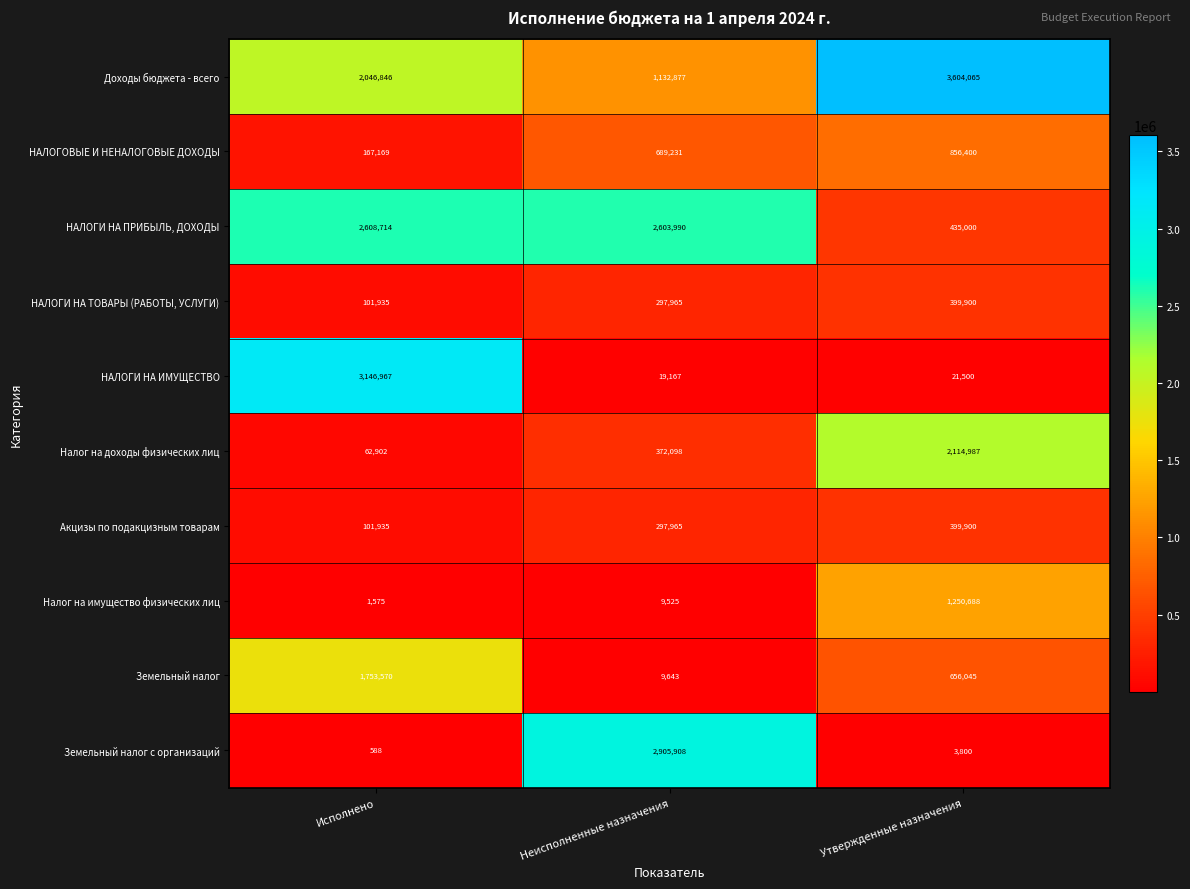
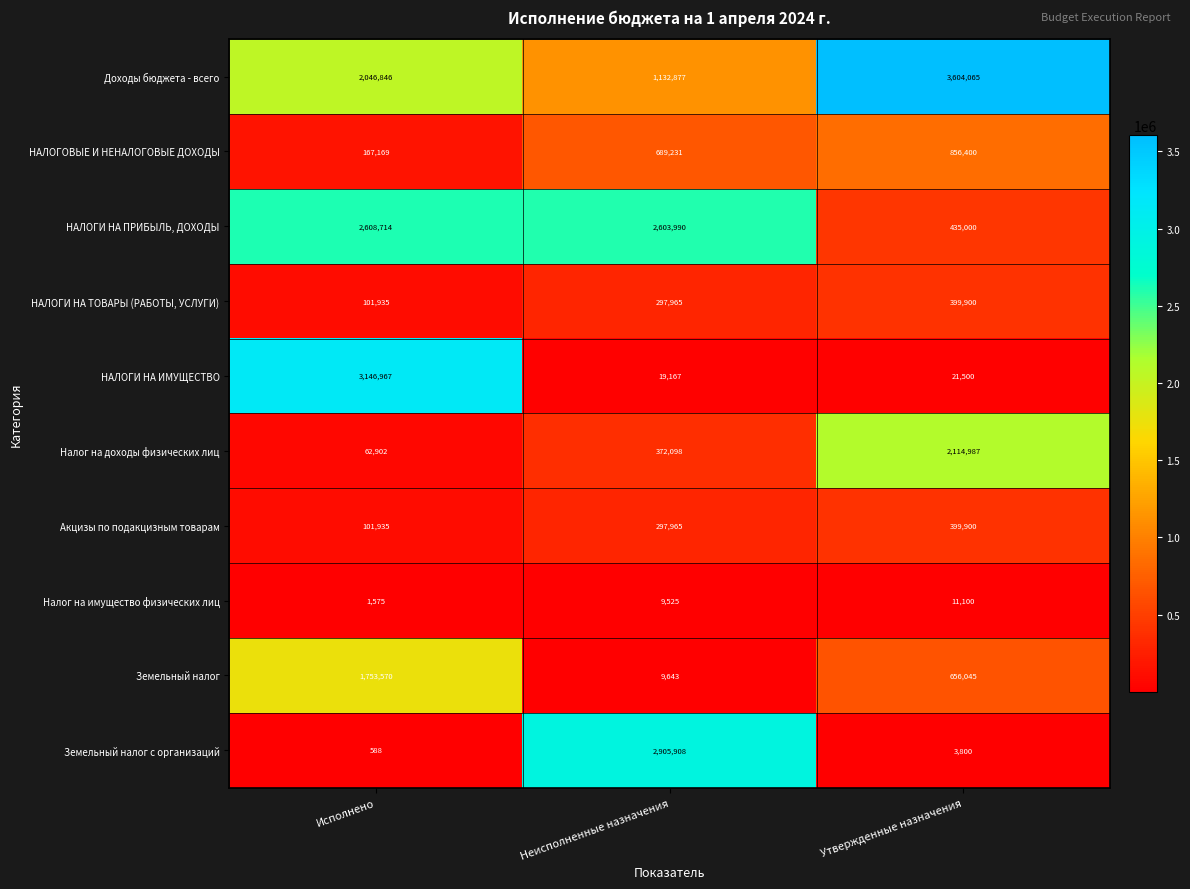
  {
    "Доходы бюджета - всего": {
      "Исполнено": "2,046,846",
      "Неисполненные назначения": "1,132,877",
      "Утвержденные назначения": "3,604,065"
    },
    "НАЛОГОВЫЕ И НЕНАЛОГОВЫЕ ДОХОДЫ": {
      "Исполнено": "167,169",
      "Неисполненные назначения": "689,231",
      "Утвержденные назначения": "856,400"
    },
    "НАЛОГИ НА ПРИБЫЛЬ, ДОХОДЫ": {
      "Исполнено": "2,608,714",
      "Неисполненные назначения": "2,603,990",
      "Утвержденные назначения": "435,000"
    },
    "НАЛОГИ НА ТОВАРЫ (РАБОТЫ, УСЛУГИ)": {
      "Исполнено": "101,935",
      "Неисполненные назначения": "297,965",
      "Утвержденные назначения": "399,900"
    },
    "НАЛОГИ НА ИМУЩЕСТВО": {
      "Исполнено": "3,146,967",
      "Неисполненные назначения": "19,167",
      "Утвержденные назначения": "21,500"
    },
    "Налог на доходы физических лиц": {
      "Исполнено": "62,902",
      "Неисполненные назначения": "372,098",
      "Утвержденные назначения": "2,114,987"
    },
    "Акцизы по подакцизным товарам": {
      "Исполнено": "101,935",
      "Неисполненные назначения": "297,965",
      "Утвержденные назначения": "399,900"
    },
    "Налог на имущество физических лиц": {
      "Исполнено": "1,575",
      "Неисполненные назначения": "9,525",
-     "Утвержденные назначения": "1,250,688"
+     "Утвержденные назначения": "11,100"
    },
    "Земельный налог": {
      "Исполнено": "1,753,570",
      "Неисполненные назначения": "9,643",
      "Утвержденные назначения": "656,045"
    },
    "Земельный налог с организаций": {
      "Исполнено": "588",
      "Неисполненные назначения": "2,905,908",
      "Утвержденные назначения": "3,800"
    }
  }
